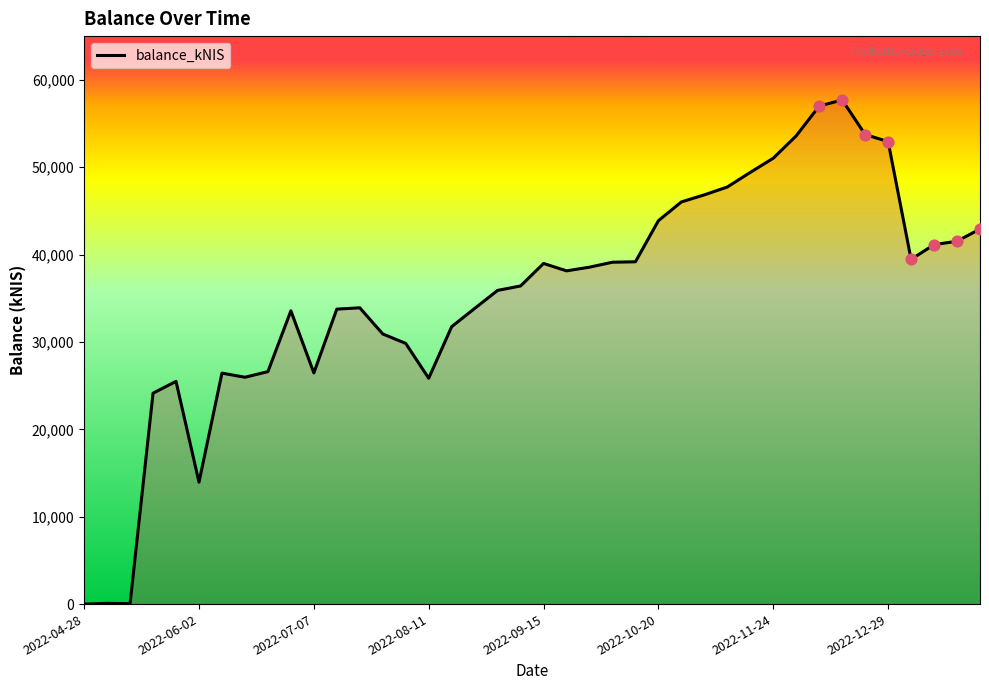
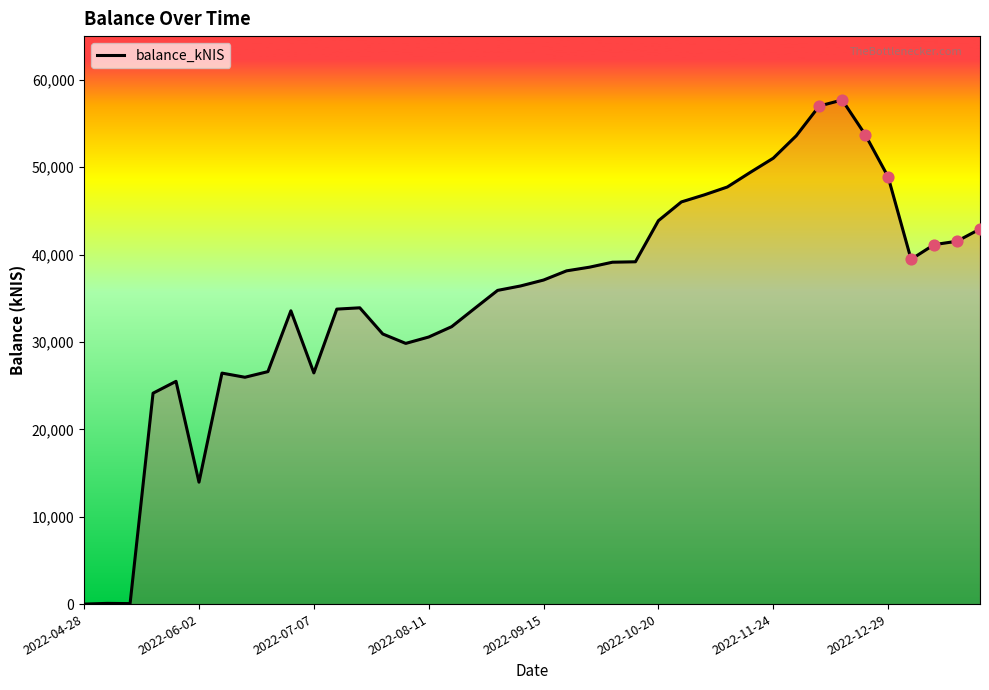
  {
    "balance_kNIS": {
      "2022-04-28": "0",
      "2022-06-02": "14,000",
      "2022-07-07": "26,000",
-     "2022-08-11": "26,000",
-     "2022-09-15": "39,000",
+     "2022-08-11": "31,000",
+     "2022-09-15": "37,000",
      "2022-10-20": "44,000",
      "2022-11-24": "51,000",
-     "2022-12-29": "53,000"
+     "2022-12-29": "49,000"
    }
  }
